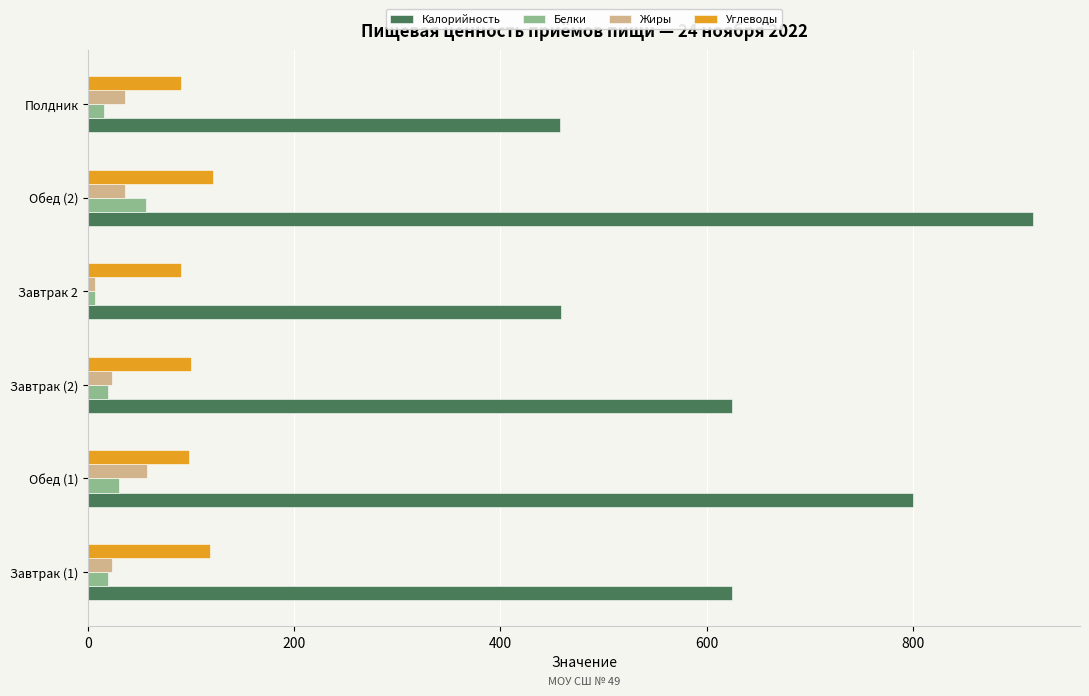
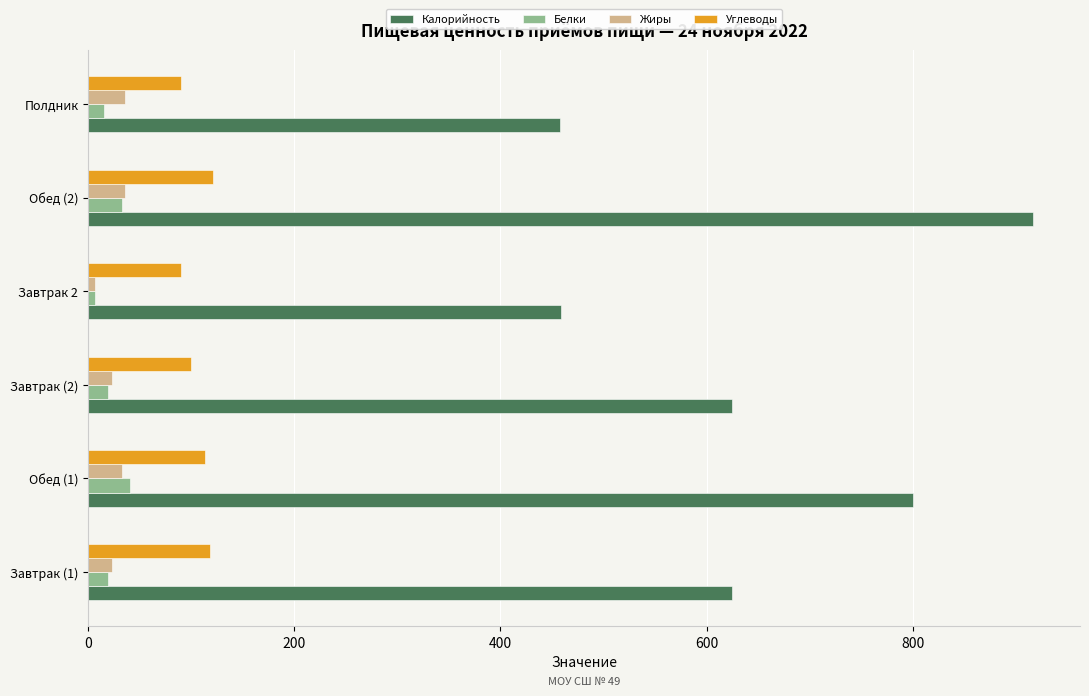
  {
    "Калорийность": {
      "Полдник": 458,
      "Обед (2)": 916,
      "Завтрак 2": 458,
      "Завтрак (2)": 624,
      "Обед (1)": 800,
      "Завтрак (1)": 624
    },
    "Белки": {
      "Полдник": 15,
-     "Обед (2)": 57,
+     "Обед (2)": 33,
      "Завтрак 2": 7,
      "Завтрак (2)": 19,
-     "Обед (1)": 30,
+     "Обед (1)": 41,
      "Завтрак (1)": 19
    },
    "Жиры": {
      "Полдник": 36,
      "Обед (2)": 36,
      "Завтрак 2": 6,
      "Завтрак (2)": 23,
-     "Обед (1)": 57,
+     "Обед (1)": 33,
      "Завтрак (1)": 23
    },
    "Углеводы": {
      "Полдник": 90,
      "Обед (2)": 121,
      "Завтрак 2": 90,
      "Завтрак (2)": 100,
-     "Обед (1)": 98,
+     "Обед (1)": 113,
      "Завтрак (1)": 118
    }
  }
